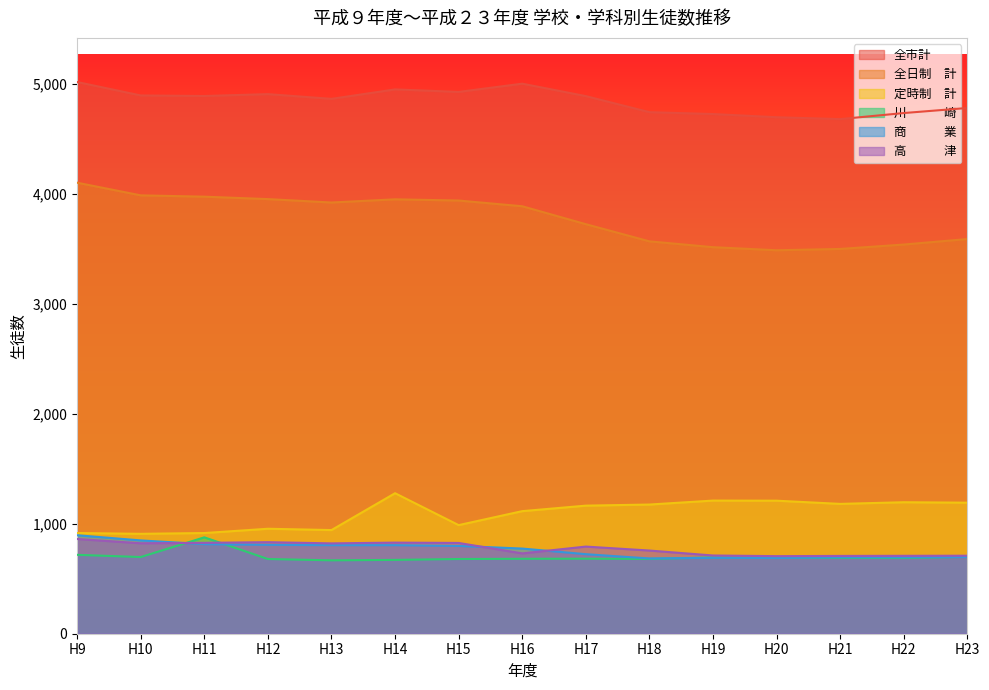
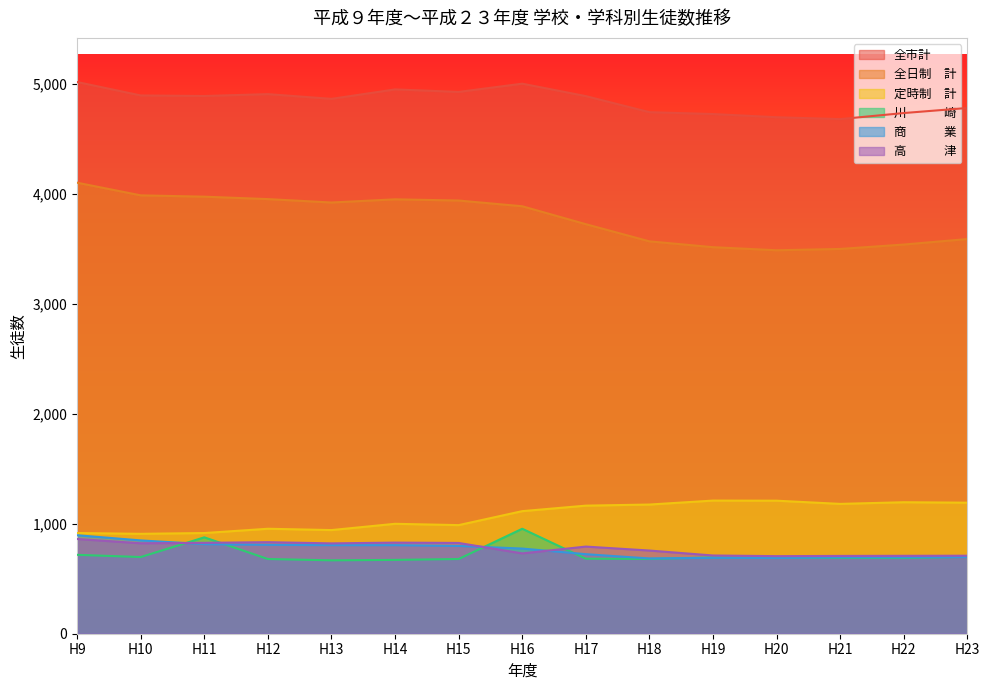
  {
    "定時制 計": {
      "H10": "910",
      "H11": "920",
      "H12": "950",
      "H13": "940",
-     "H14": "1,280",
+     "H14": "1,000",
      "H15": "990",
      "H16": "1,110",
      "H17": "1,160",
      "H18": "1,170",
      "H19": "1,210",
      "H20": "1,210",
      "H21": "1,180",
      "H22": "1,200",
      "H23": "1,190"
    },
    "川 崎": {
      "H9": "720",
      "H10": "700",
      "H11": "880",
      "H12": "680",
      "H13": "670",
      "H14": "670",
      "H15": "680",
-     "H16": "680",
+     "H16": "950",
      "H17": "680"
    },
    "商 業": {
      "H10": "850",
      "H12": "810",
      "H15": "800",
      "H16": "770",
      "H17": "720"
    },
    "高 津": {
      "H9": "860",
      "H10": "820",
      "H12": "830",
      "H15": "830",
      "H16": "730",
      "H17": "790",
      "H18": "760"
    }
  }
